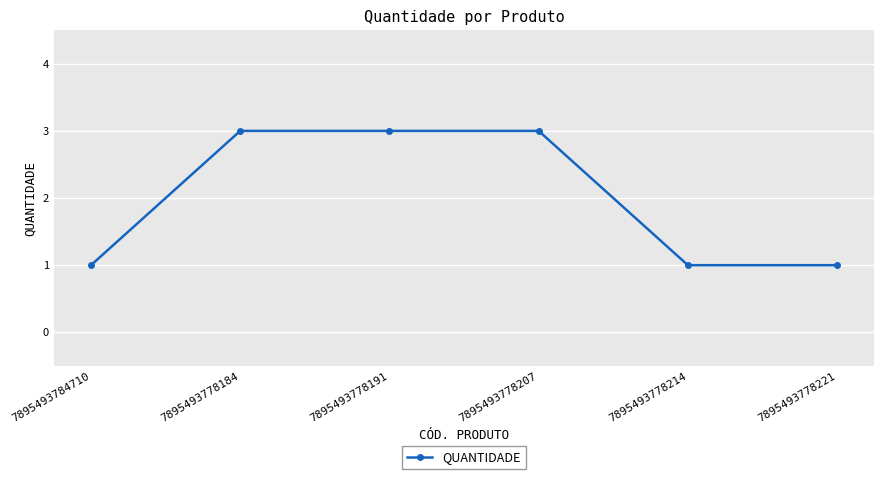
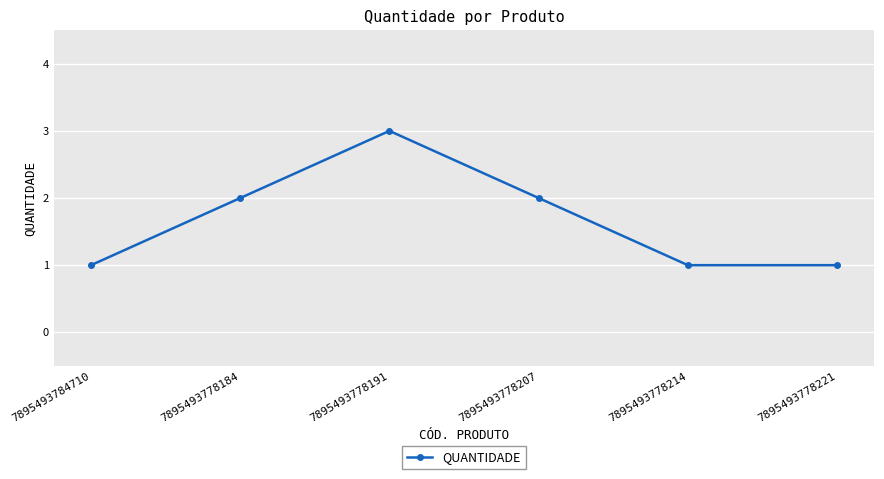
  {
    "7895493784710": 1,
-   "7895493778184": 3,
+   "7895493778184": 2,
    "7895493778191": 3,
-   "7895493778207": 3,
+   "7895493778207": 2,
    "7895493778214": 1,
    "7895493778221": 1
  }
